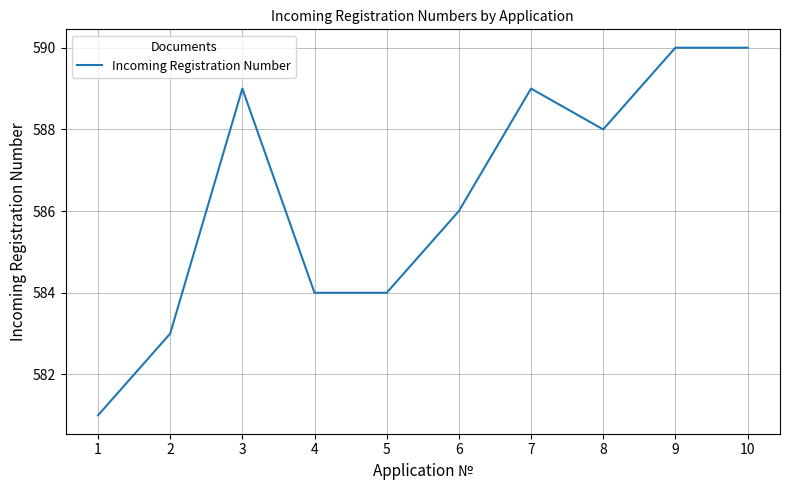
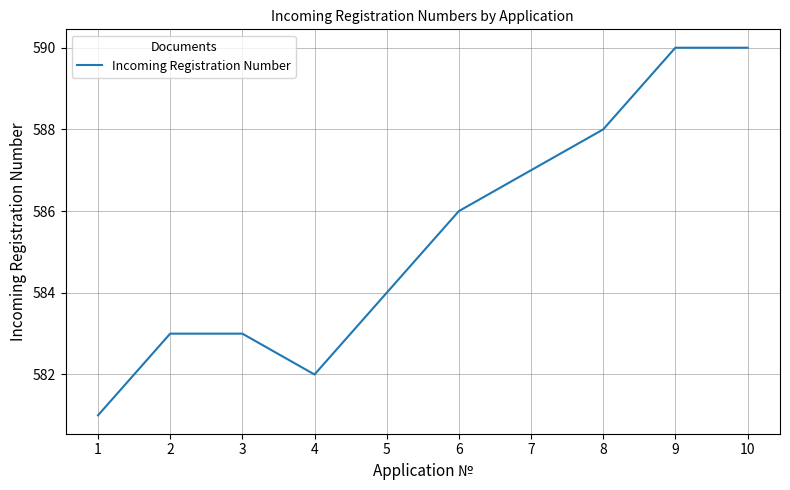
  {
    "1": 581,
    "2": 583,
-   "3": 589,
-   "4": 584,
+   "3": 583,
+   "4": 582,
    "5": 584,
    "6": 586,
-   "7": 589,
+   "7": 587,
    "8": 588,
    "9": 590,
    "10": 590
  }
